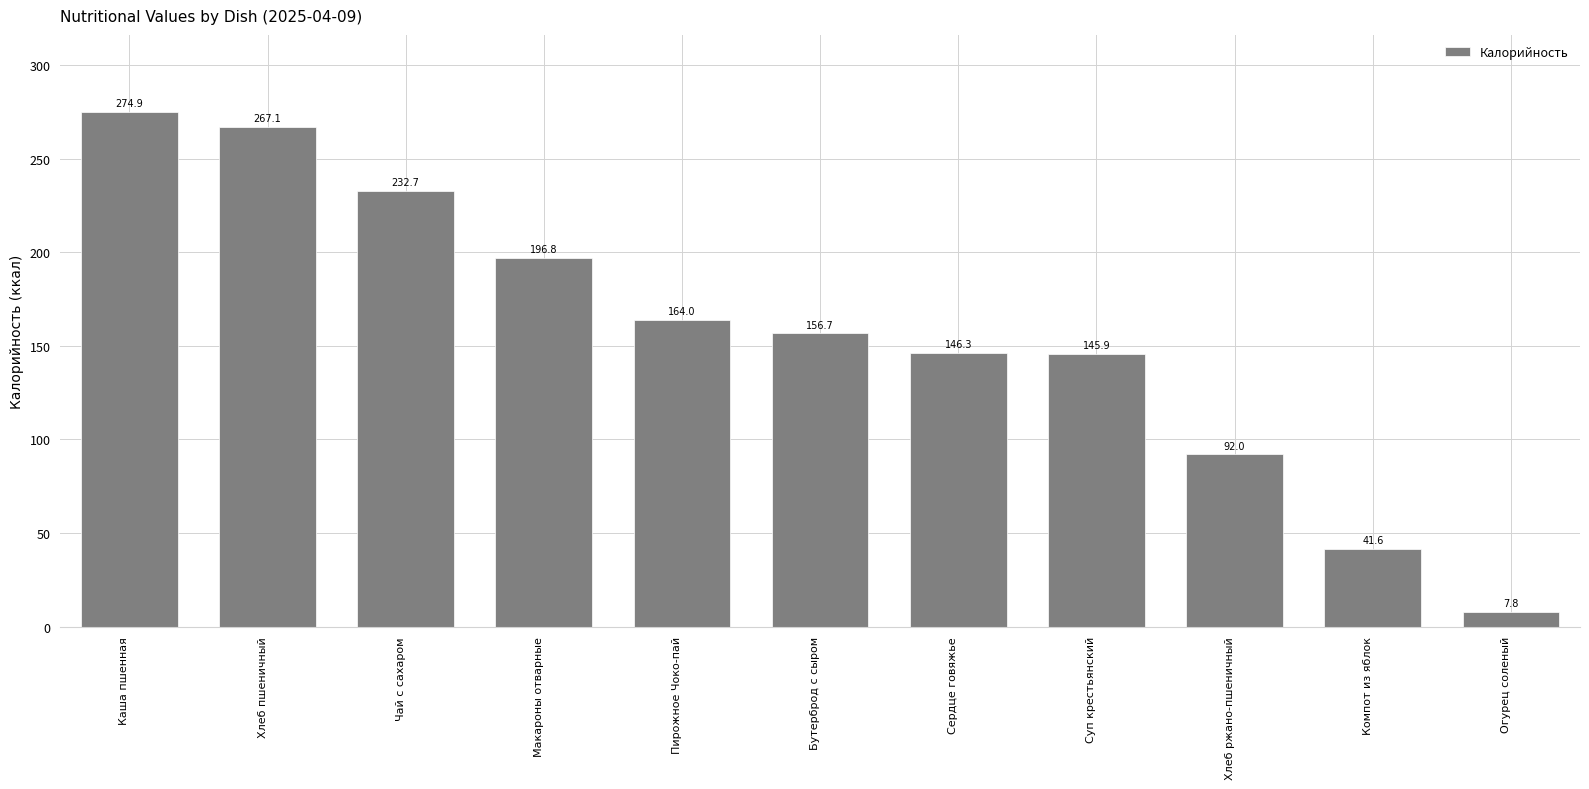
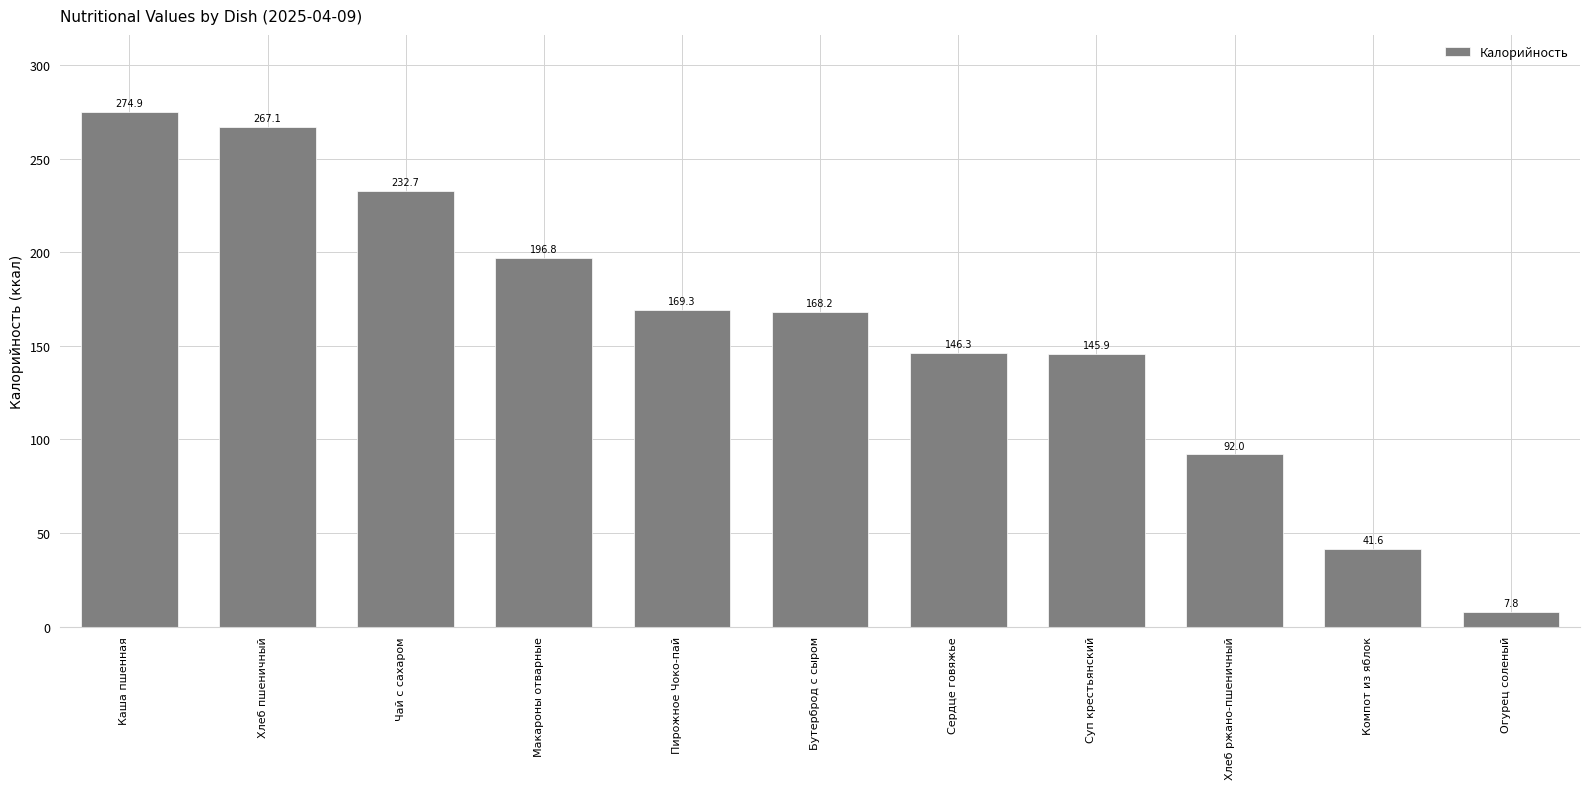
  {
    "Каша пшенная": 274.9,
    "Хлеб пшеничный": 267.1,
    "Чай с сахаром": 232.7,
    "Макароны отварные": 196.8,
-   "Пирожное Чоко-пай": 164.0,
-   "Бутерброд с сыром": 156.7,
+   "Пирожное Чоко-пай": 169.3,
+   "Бутерброд с сыром": 168.2,
    "Сердце говяжье": 146.3,
    "Суп крестьянский": 145.9,
    "Хлеб ржано-пшеничный": 92.0,
    "Компот из яблок": 41.6,
    "Огурец соленый": 7.8
  }
